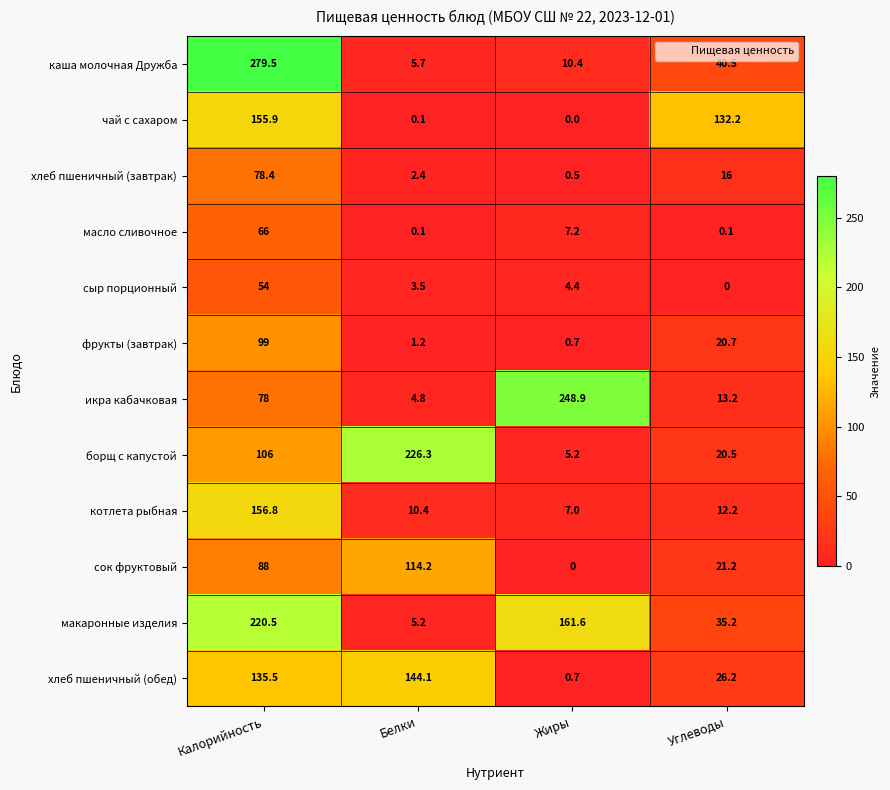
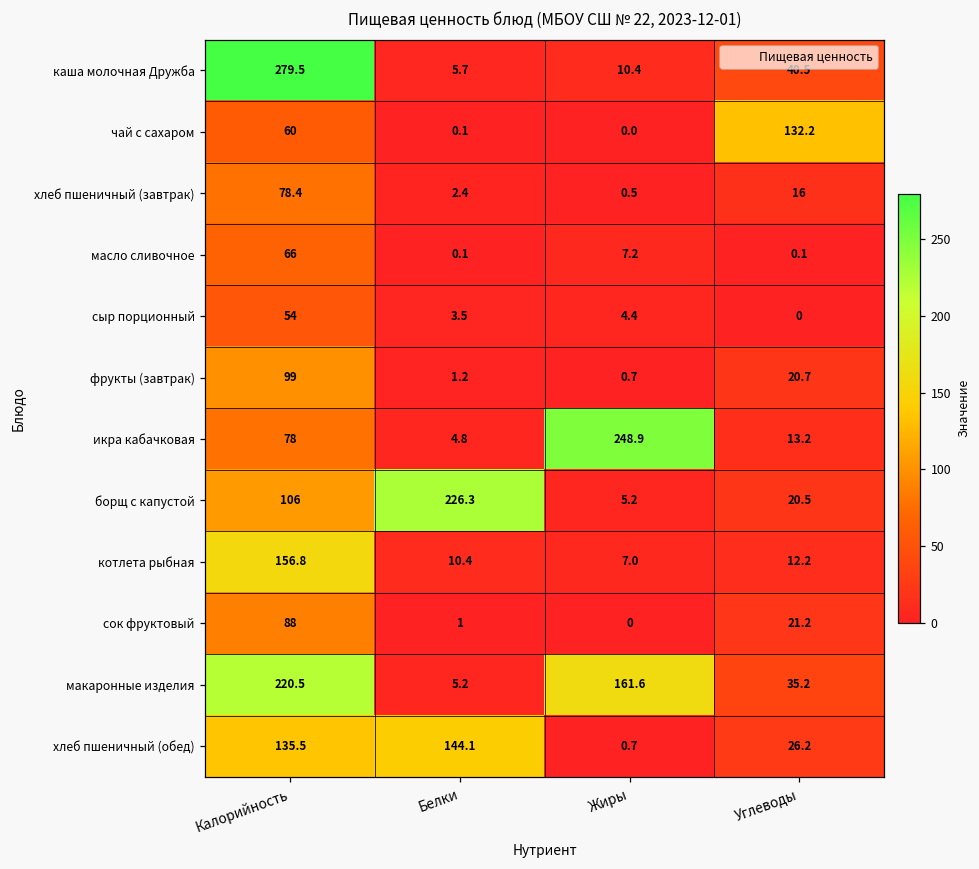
  {
    "каша молочная Дружба": {
      "Калорийность": 279.5,
      "Белки": 5.7,
      "Жиры": 10.4
    },
    "чай с сахаром": {
-     "Калорийность": 155.9,
+     "Калорийность": 60,
      "Белки": 0.1,
      "Жиры": 0.0,
      "Углеводы": 132.2
    },
    "хлеб пшеничный (завтрак)": {
      "Калорийность": 78.4,
      "Белки": 2.4,
      "Жиры": 0.5,
      "Углеводы": 16
    },
    "масло сливочное": {
      "Калорийность": 66,
      "Белки": 0.1,
      "Жиры": 7.2,
      "Углеводы": 0.1
    },
    "сыр порционный": {
      "Калорийность": 54,
      "Белки": 3.5,
      "Жиры": 4.4,
      "Углеводы": 0
    },
    "фрукты (завтрак)": {
      "Калорийность": 99,
      "Белки": 1.2,
      "Жиры": 0.7,
      "Углеводы": 20.7
    },
    "икра кабачковая": {
      "Калорийность": 78,
      "Белки": 4.8,
      "Жиры": 248.9,
      "Углеводы": 13.2
    },
    "борщ с капустой": {
      "Калорийность": 106,
      "Белки": 226.3,
      "Жиры": 5.2,
      "Углеводы": 20.5
    },
    "котлета рыбная": {
      "Калорийность": 156.8,
      "Белки": 10.4,
      "Жиры": 7.0,
      "Углеводы": 12.2
    },
    "сок фруктовый": {
      "Калорийность": 88,
-     "Белки": 114.2,
+     "Белки": 1,
      "Жиры": 0,
      "Углеводы": 21.2
    },
    "макаронные изделия": {
      "Калорийность": 220.5,
      "Белки": 5.2,
      "Жиры": 161.6,
      "Углеводы": 35.2
    },
    "хлеб пшеничный (обед)": {
      "Калорийность": 135.5,
      "Белки": 144.1,
      "Жиры": 0.7,
      "Углеводы": 26.2
    }
  }
